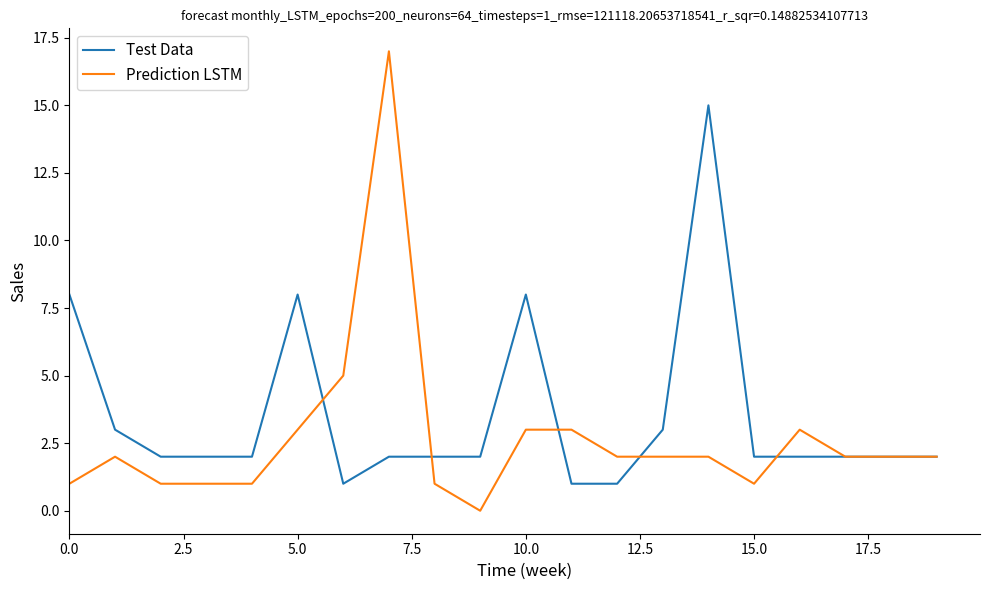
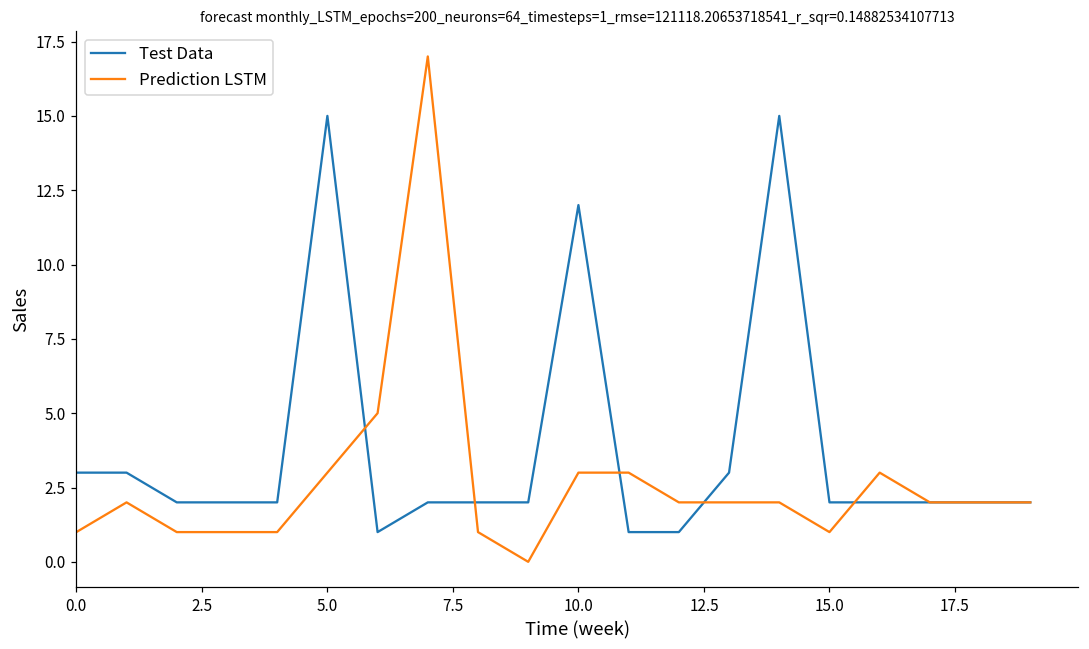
  {
    "Test Data": {
-     "0.0": 8,
-     "5.0": 8,
-     "10.0": 8,
+     "0.0": 3,
+     "5.0": 15,
+     "10.0": 12,
      "15.0": 2
    },
    "Prediction LSTM": {
      "0.0": 1,
      "5.0": 3,
      "10.0": 3,
      "15.0": 1
    }
  }
